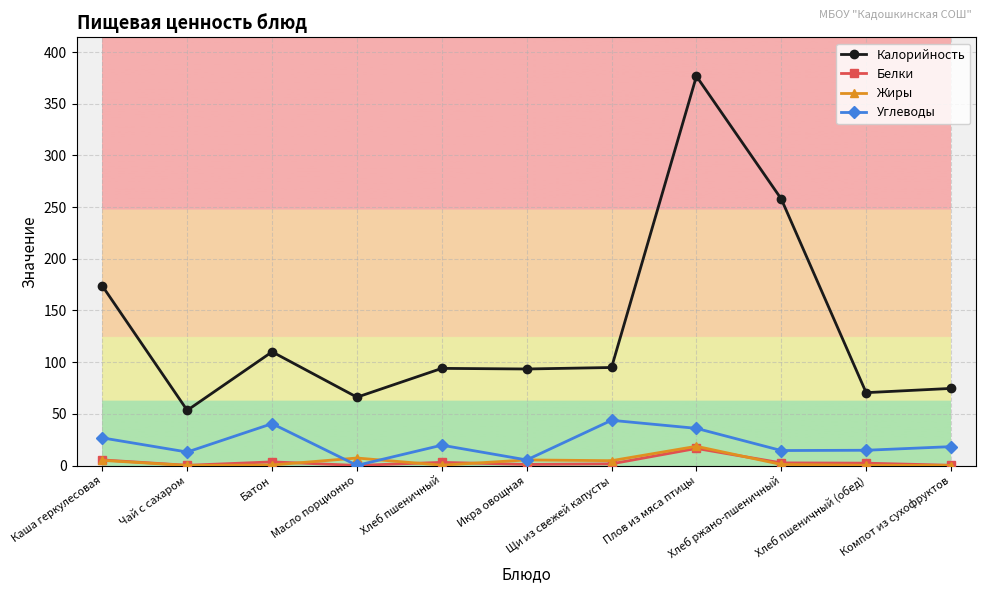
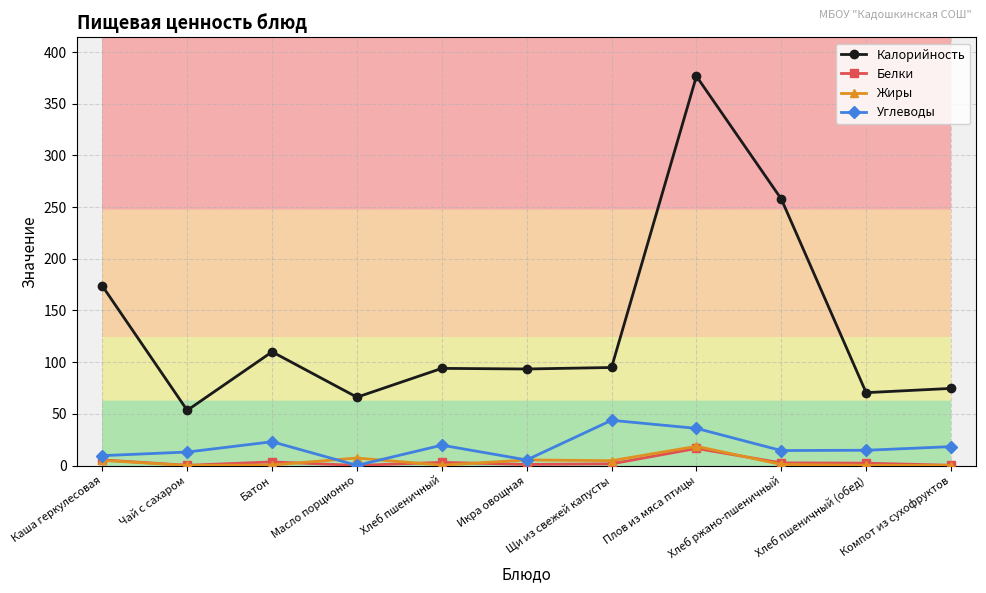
  {
    "Калорийность": {
      "Каша геркулесовая": 174,
      "Чай с сахаром": 53,
      "Батон": 110,
      "Масло порционно": 66,
      "Хлеб пшеничный": 94,
      "Икра овощная": 93,
      "Щи из свежей капусты": 95,
      "Плов из мяса птицы": 377,
      "Хлеб ржано-пшеничный": 258,
      "Хлеб пшеничный (обед)": 71,
      "Компот из сухофруктов": 75
    },
    "Белки": {
      "Батон": 4,
      "Хлеб пшеничный": 3,
      "Икра овощная": 1,
      "Щи из свежей капусты": 2
    },
    "Жиры": {
      "Батон": 1,
      "Масло порционно": 7,
      "Хлеб пшеничный": 0,
      "Щи из свежей капусты": 5
    },
    "Углеводы": {
-     "Каша геркулесовая": 27,
+     "Каша геркулесовая": 10,
      "Чай с сахаром": 13,
-     "Батон": 41,
+     "Батон": 23,
      "Хлеб пшеничный": 20,
      "Щи из свежей капусты": 44,
      "Плов из мяса птицы": 36,
      "Хлеб ржано-пшеничный": 14,
      "Хлеб пшеничный (обед)": 15,
      "Компот из сухофруктов": 18
    }
  }
